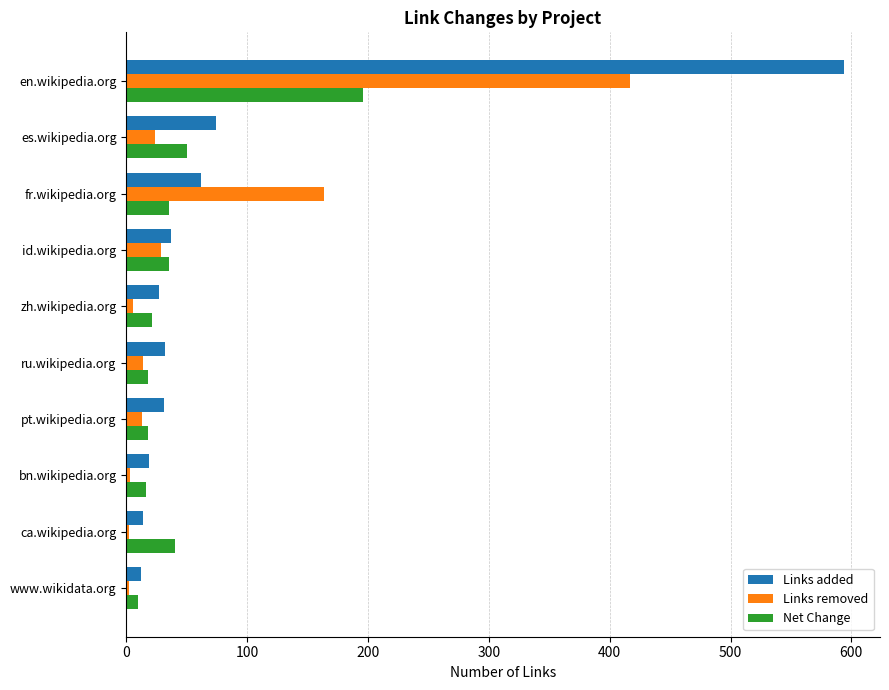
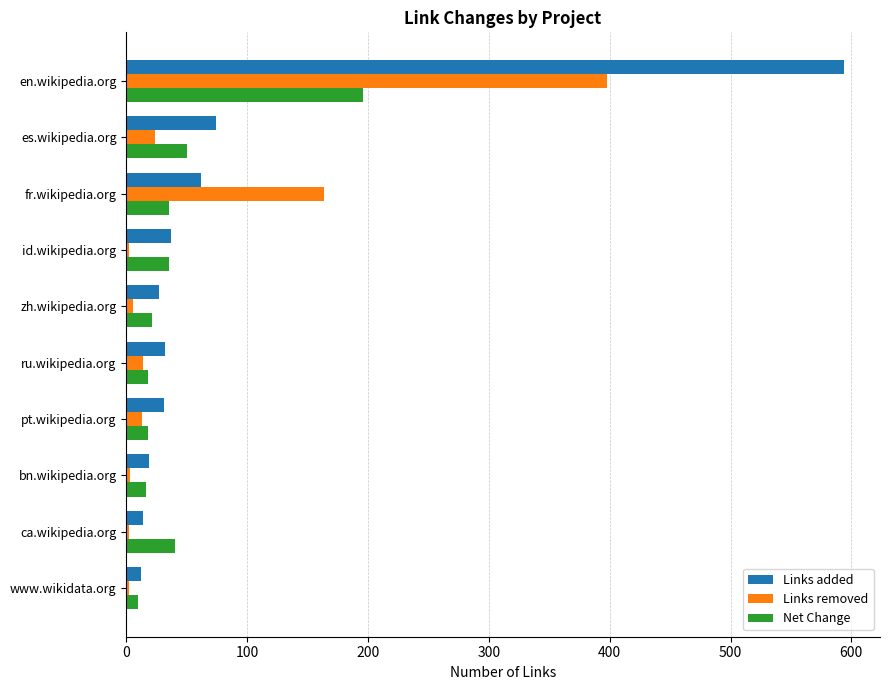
  {
    "Links added": {
      "en.wikipedia.org": 594,
      "es.wikipedia.org": 74,
      "fr.wikipedia.org": 62,
      "id.wikipedia.org": 37,
      "zh.wikipedia.org": 27,
      "ru.wikipedia.org": 32,
      "pt.wikipedia.org": 31,
      "bn.wikipedia.org": 19,
      "ca.wikipedia.org": 14,
      "www.wikidata.org": 12
    },
    "Links removed": {
-     "en.wikipedia.org": 417,
+     "en.wikipedia.org": 398,
      "es.wikipedia.org": 24,
      "fr.wikipedia.org": 164,
-     "id.wikipedia.org": 29,
+     "id.wikipedia.org": 2,
      "zh.wikipedia.org": 6,
      "ru.wikipedia.org": 14,
      "pt.wikipedia.org": 13,
      "bn.wikipedia.org": 3
    },
    "Net Change": {
      "en.wikipedia.org": 196,
      "es.wikipedia.org": 50,
      "fr.wikipedia.org": 35,
      "id.wikipedia.org": 35,
      "zh.wikipedia.org": 21,
      "ru.wikipedia.org": 18,
      "pt.wikipedia.org": 18,
      "bn.wikipedia.org": 16,
      "ca.wikipedia.org": 40,
      "www.wikidata.org": 10
    }
  }
